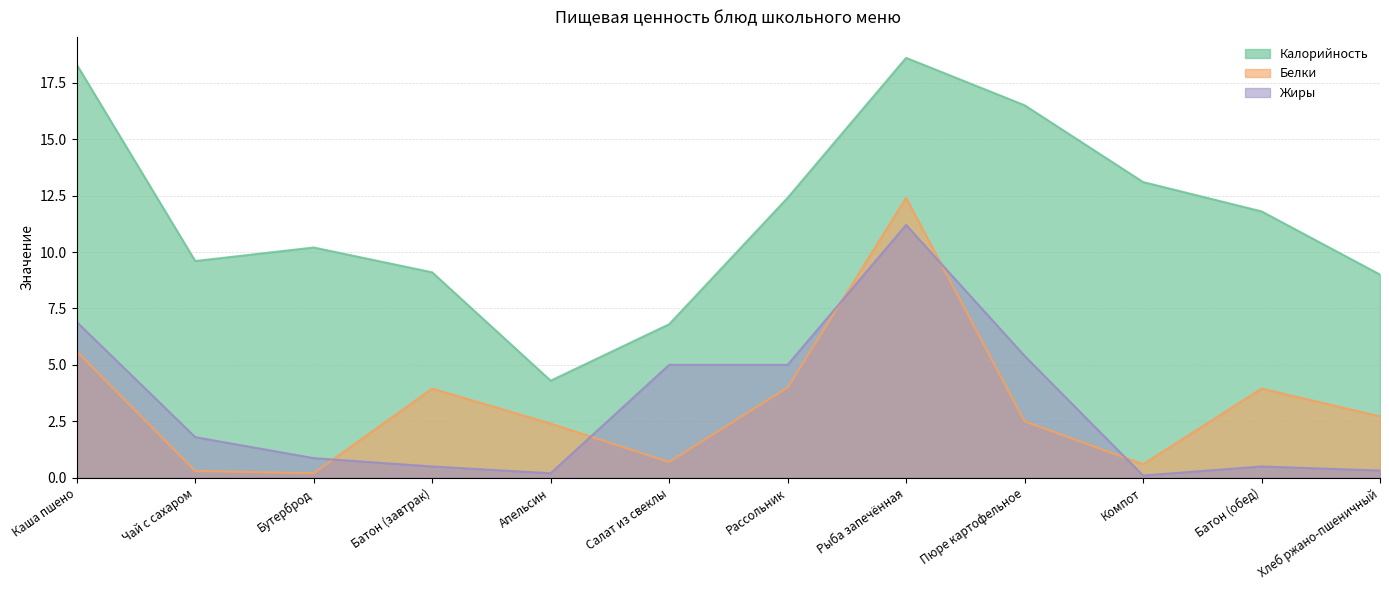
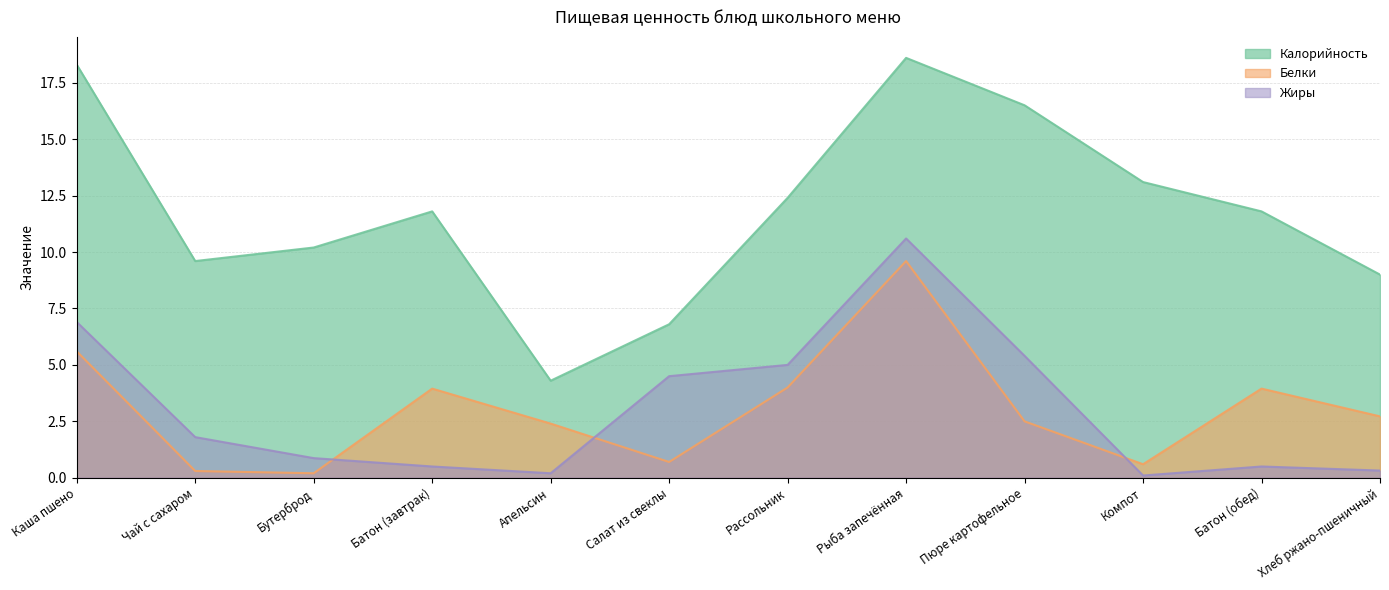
  {
    "Калорийность": {
      "Каша пшено": 18.3,
      "Чай с сахаром": 9.6,
      "Бутерброд": 10.2,
-     "Батон (завтрак)": 9.1,
+     "Батон (завтрак)": 11.8,
      "Апельсин": 4.3,
      "Салат из свеклы": 6.8,
      "Рассольник": 12.4,
      "Рыба запечённая": 18.6,
      "Пюре картофельное": 16.5,
      "Компот": 13.1,
      "Батон (обед)": 11.8,
      "Хлеб ржано-пшеничный": 9.0
    },
    "Белки": {
      "Каша пшено": 5.6,
      "Чай с сахаром": 0.3,
      "Бутерброд": 0.2,
      "Батон (завтрак)": 4.0,
      "Апельсин": 2.4,
      "Салат из свеклы": 0.7,
      "Рассольник": 4.0,
-     "Рыба запечённая": 12.4,
+     "Рыба запечённая": 9.6,
      "Пюре картофельное": 2.5,
      "Компот": 0.6,
      "Батон (обед)": 4.0,
      "Хлеб ржано-пшеничный": 2.7
    },
    "Жиры": {
      "Каша пшено": 6.9,
      "Чай с сахаром": 1.8,
      "Бутерброд": 0.9,
      "Батон (завтрак)": 0.5,
      "Апельсин": 0.2,
-     "Салат из свеклы": 5.0,
+     "Салат из свеклы": 4.5,
      "Рассольник": 5.0,
-     "Рыба запечённая": 11.2,
+     "Рыба запечённая": 10.6,
      "Пюре картофельное": 5.4,
      "Компот": 0.1,
      "Батон (обед)": 0.5,
      "Хлеб ржано-пшеничный": 0.3
    }
  }
